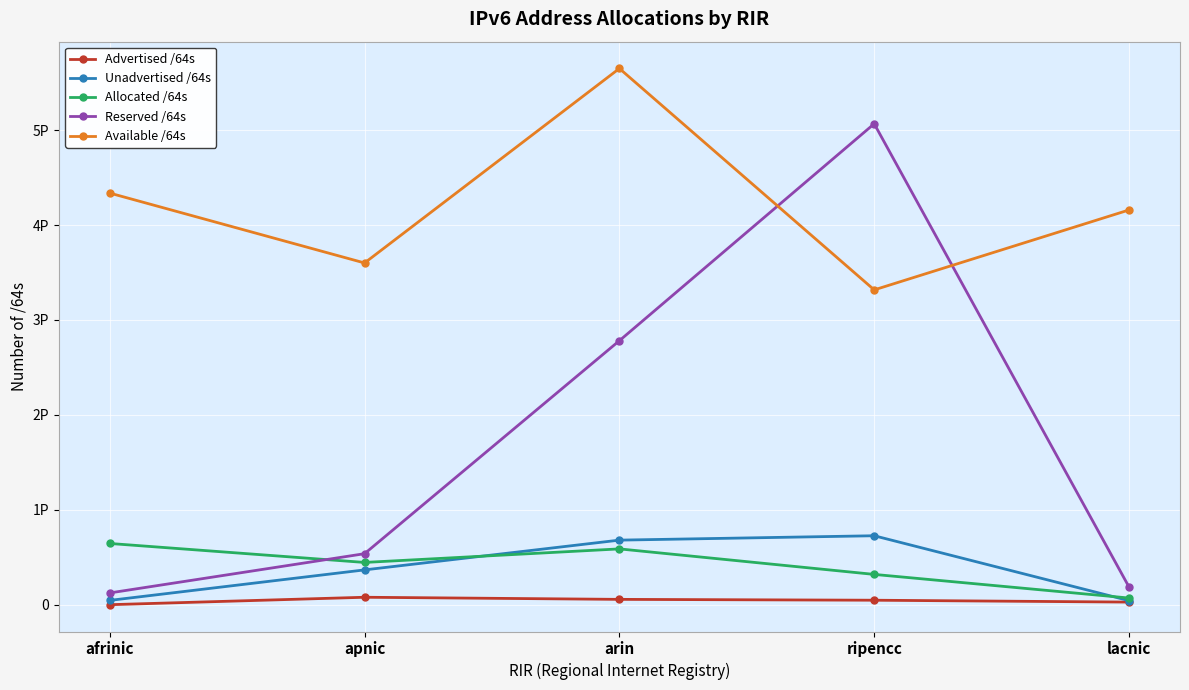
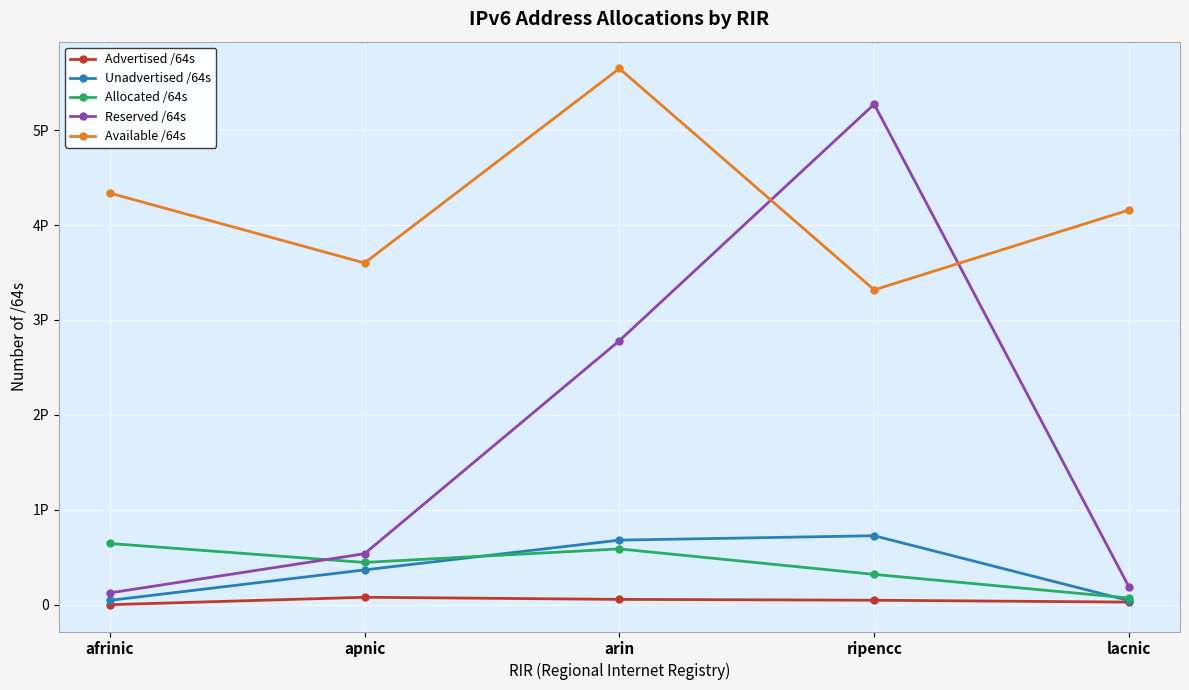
  {
    "Advertised /64s": {
      "afrinic": "0.0P",
      "apnic": "0.1P",
      "arin": "0.1P",
      "ripencc": "0.0P"
    },
    "Unadvertised /64s": {
      "afrinic": "0.0P",
      "apnic": "0.4P",
      "arin": "0.7P",
      "ripencc": "0.7P"
    },
    "Allocated /64s": {
      "afrinic": "0.6P",
      "apnic": "0.4P",
      "arin": "0.6P",
      "ripencc": "0.3P",
      "lacnic": "0.1P"
    },
    "Reserved /64s": {
      "afrinic": "0.1P",
      "apnic": "0.5P",
      "arin": "2.8P",
-     "ripencc": "5.1P",
+     "ripencc": "5.3P",
      "lacnic": "0.2P"
    },
    "Available /64s": {
      "afrinic": "4.3P",
      "apnic": "3.6P",
      "arin": "5.6P",
      "ripencc": "3.3P",
      "lacnic": "4.2P"
    }
  }
